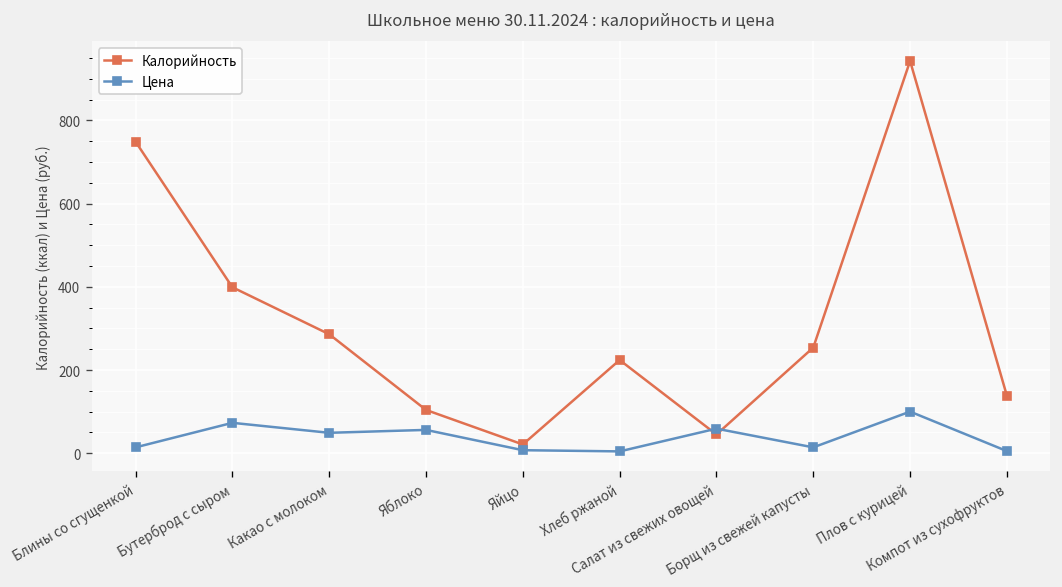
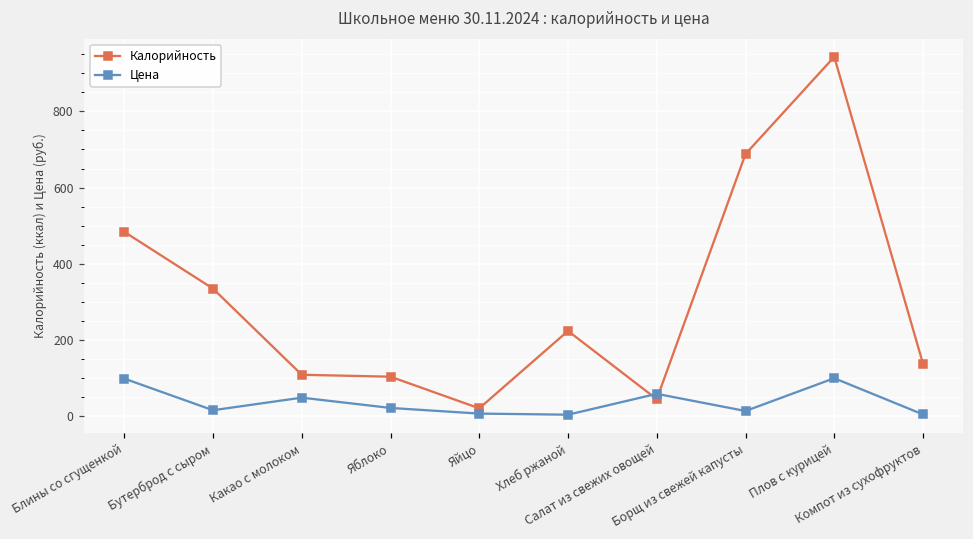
  {
    "Калорийность": {
-     "Блины со сгущенкой": 750,
-     "Бутерброд с сыром": 400,
-     "Какао с молоком": 290,
+     "Блины со сгущенкой": 480,
+     "Бутерброд с сыром": 340,
+     "Какао с молоком": 110,
      "Яблоко": 100,
      "Яйцо": 20,
      "Хлеб ржаной": 220,
      "Салат из свежих овощей": 50,
-     "Борщ из свежей капусты": 250,
+     "Борщ из свежей капусты": 690,
      "Плов с курицей": 940,
      "Компот из сухофруктов": 140
    },
    "Цена": {
-     "Блины со сгущенкой": 10,
-     "Бутерброд с сыром": 70,
+     "Блины со сгущенкой": 100,
+     "Бутерброд с сыром": 20,
      "Какао с молоком": 50,
-     "Яблоко": 60,
+     "Яблоко": 20,
      "Яйцо": 10,
      "Хлеб ржаной": 0,
      "Салат из свежих овощей": 60,
      "Борщ из свежей капусты": 10,
      "Плов с курицей": 100,
      "Компот из сухофруктов": 10
    }
  }
